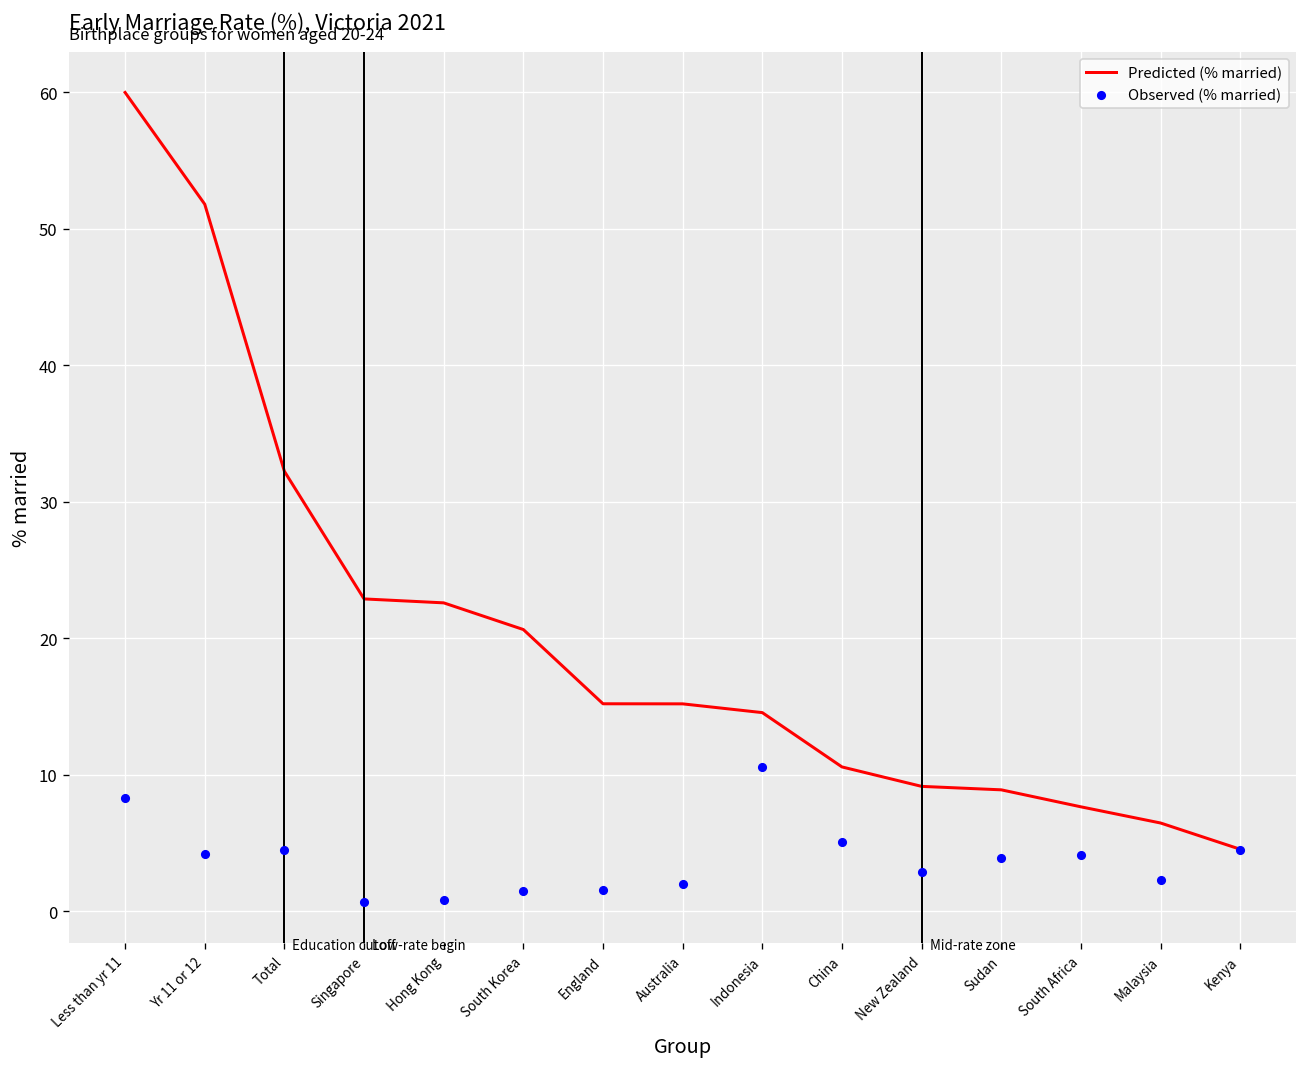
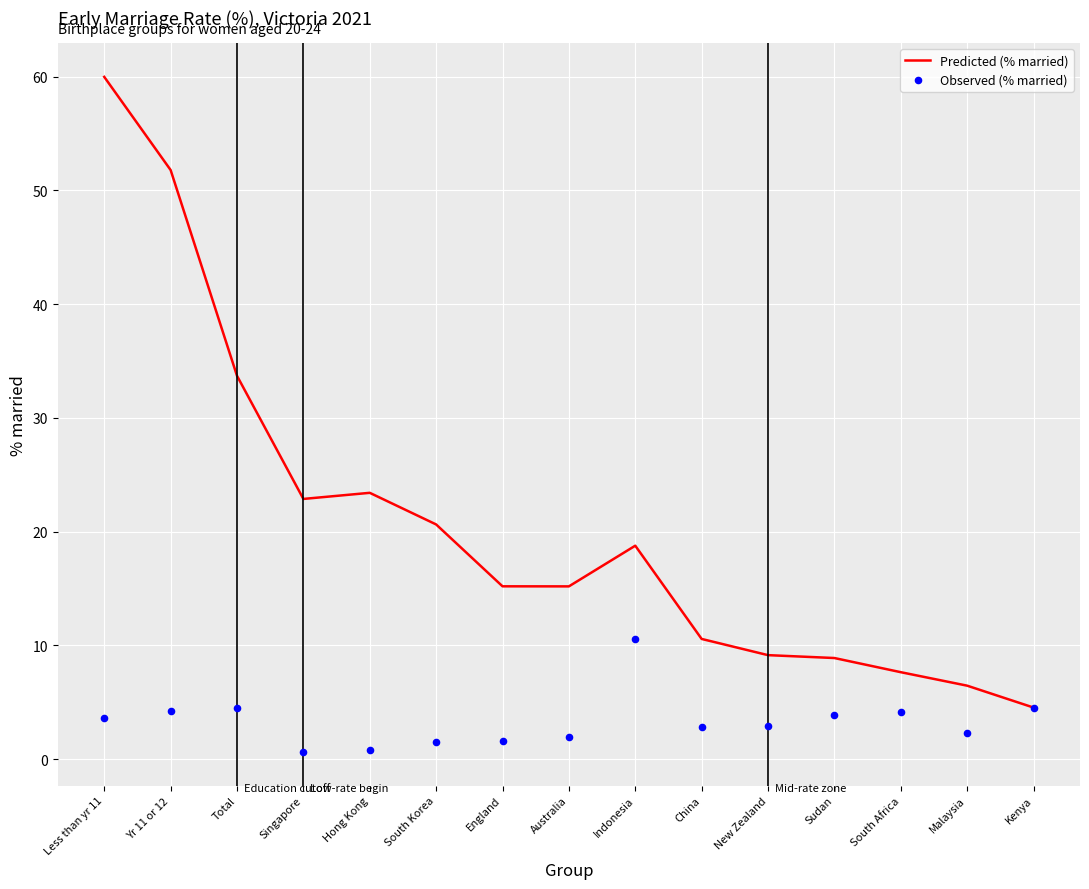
  {
    "Observed (% married)": {
-     "Less than yr 11": 8.3,
-     "China": 5.1
+     "Less than yr 11": 3.6,
+     "China": 2.8
    },
    "Predicted (% married)": {
      "Less than yr 11": 60.0,
      "Yr 11 or 12": 51.8,
-     "Total": 32.2,
+     "Total": 33.7,
      "Singapore": 22.9,
-     "Hong Kong": 22.6,
+     "Hong Kong": 23.4,
      "South Korea": 20.6,
      "England": 15.2,
      "Australia": 15.2,
-     "Indonesia": 14.5,
+     "Indonesia": 18.8,
      "China": 10.6,
      "New Zealand": 9.1,
      "Sudan": 8.9,
      "South Africa": 7.6,
      "Malaysia": 6.5
    }
  }
